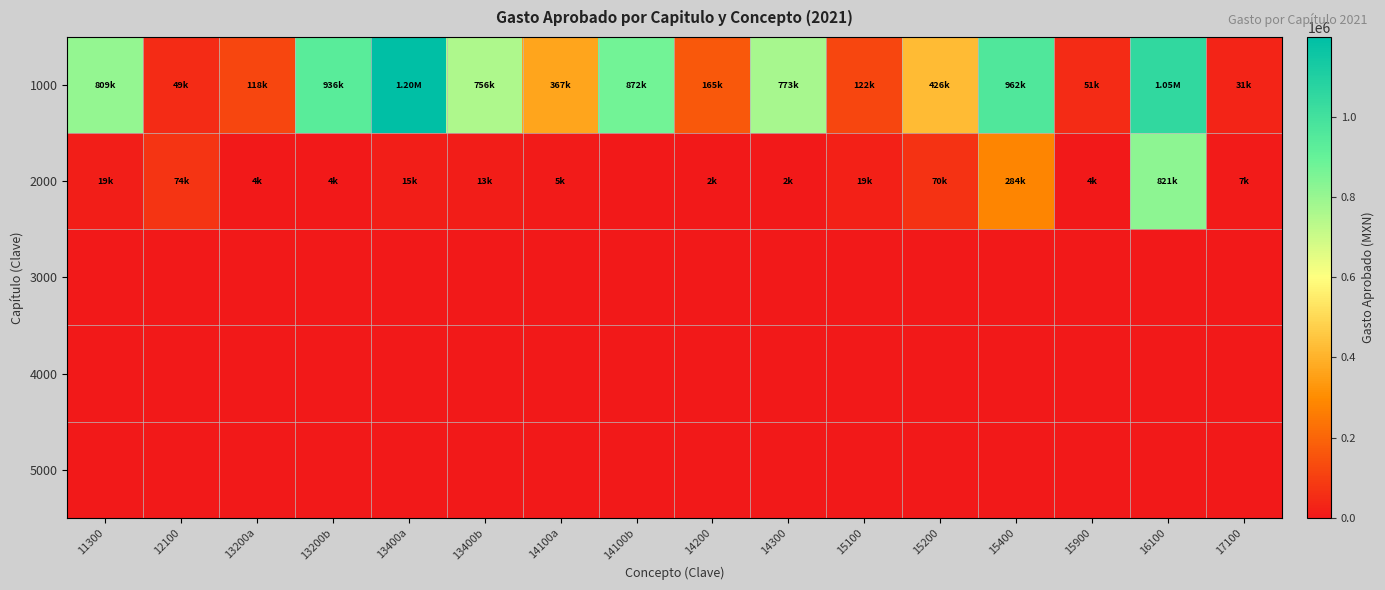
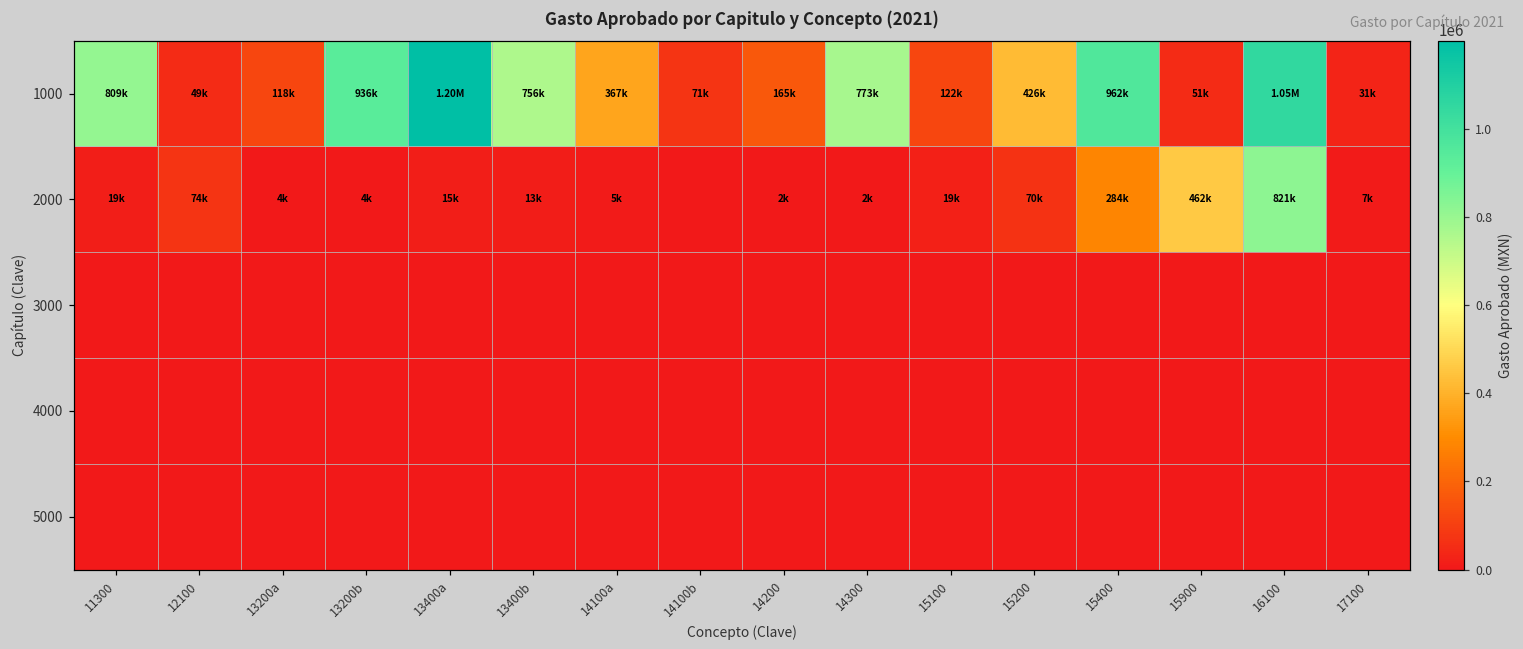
  {
    "1000": {
      "11300": "809k",
      "12100": "49k",
      "13200a": "118k",
      "13200b": "936k",
      "13400a": "1.20M",
      "13400b": "756k",
      "14100a": "367k",
-     "14100b": "872k",
+     "14100b": "71k",
      "14200": "165k",
      "14300": "773k",
      "15100": "122k",
      "15200": "426k",
      "15400": "962k",
      "15900": "51k",
      "16100": "1.05M",
      "17100": "31k"
    },
    "2000": {
      "11300": "19k",
      "12100": "74k",
      "13200a": "4k",
      "13200b": "4k",
      "13400a": "15k",
      "13400b": "13k",
      "14100a": "5k",
      "14200": "2k",
      "14300": "2k",
      "15100": "19k",
      "15200": "70k",
      "15400": "284k",
-     "15900": "4k",
+     "15900": "462k",
      "16100": "821k",
      "17100": "7k"
    }
  }
